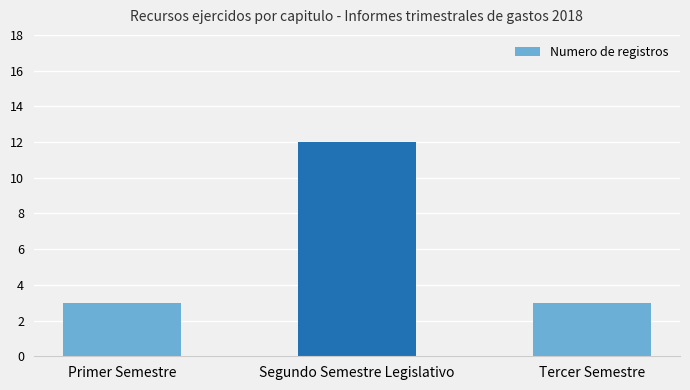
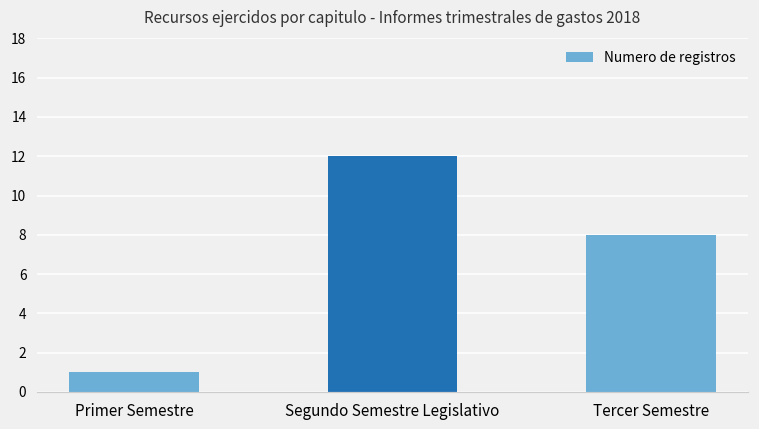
  {
-   "Primer Semestre": 3,
+   "Primer Semestre": 1,
    "Segundo Semestre Legislativo": 12,
-   "Tercer Semestre": 3
+   "Tercer Semestre": 8
  }
